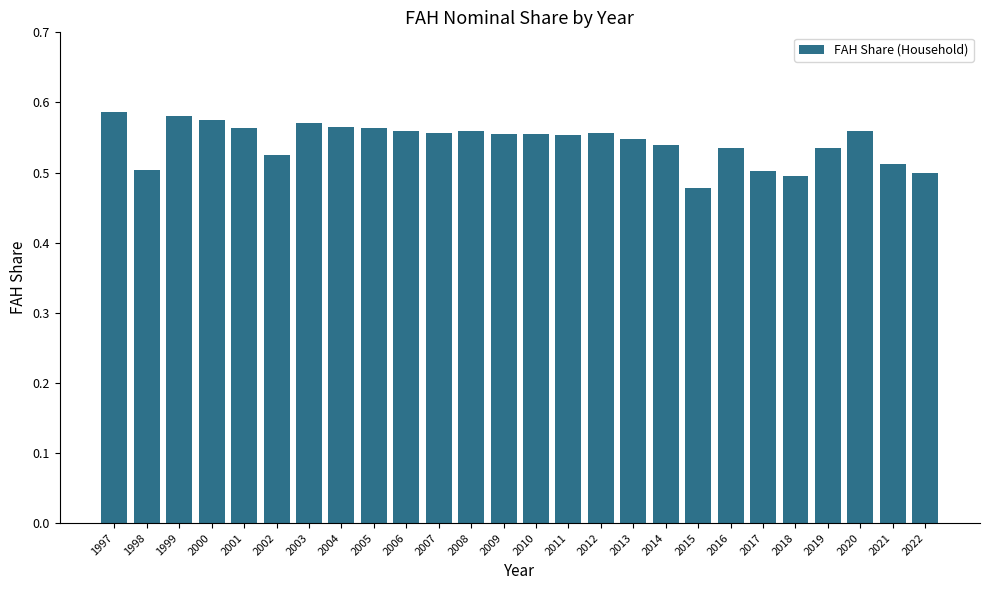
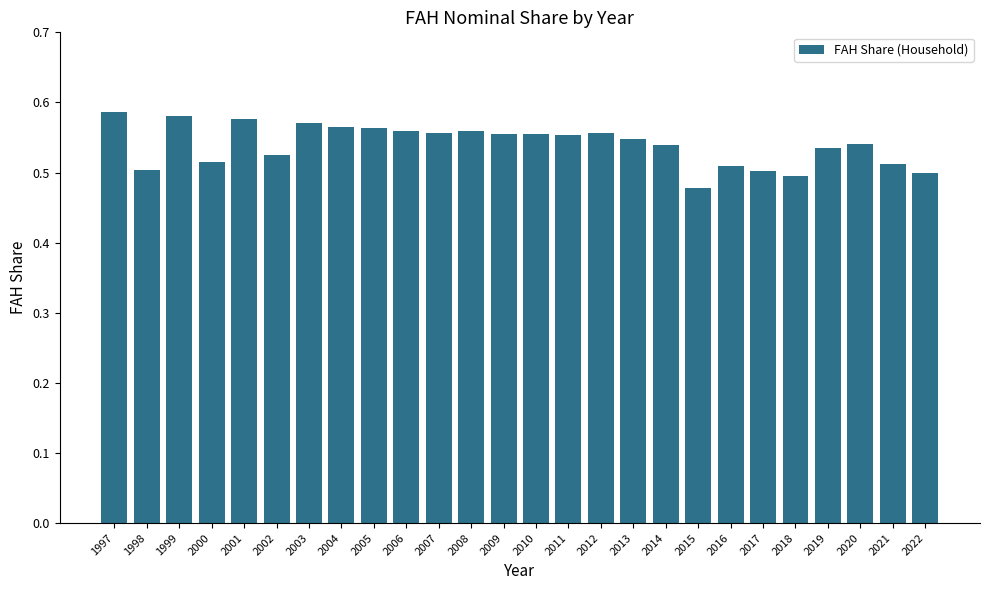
  {
    "1997": 0.59,
    "1998": 0.50,
    "1999": 0.58,
-   "2000": 0.57,
-   "2001": 0.56,
+   "2000": 0.52,
+   "2001": 0.58,
    "2002": 0.53,
    "2003": 0.57,
    "2004": 0.57,
    "2005": 0.56,
    "2006": 0.56,
    "2007": 0.56,
    "2008": 0.56,
    "2009": 0.56,
    "2010": 0.55,
    "2011": 0.55,
    "2012": 0.56,
    "2013": 0.55,
    "2014": 0.54,
    "2015": 0.48,
-   "2016": 0.53,
+   "2016": 0.51,
    "2017": 0.50,
    "2018": 0.50,
    "2019": 0.54,
-   "2020": 0.56,
+   "2020": 0.54,
    "2021": 0.51,
    "2022": 0.50
  }
